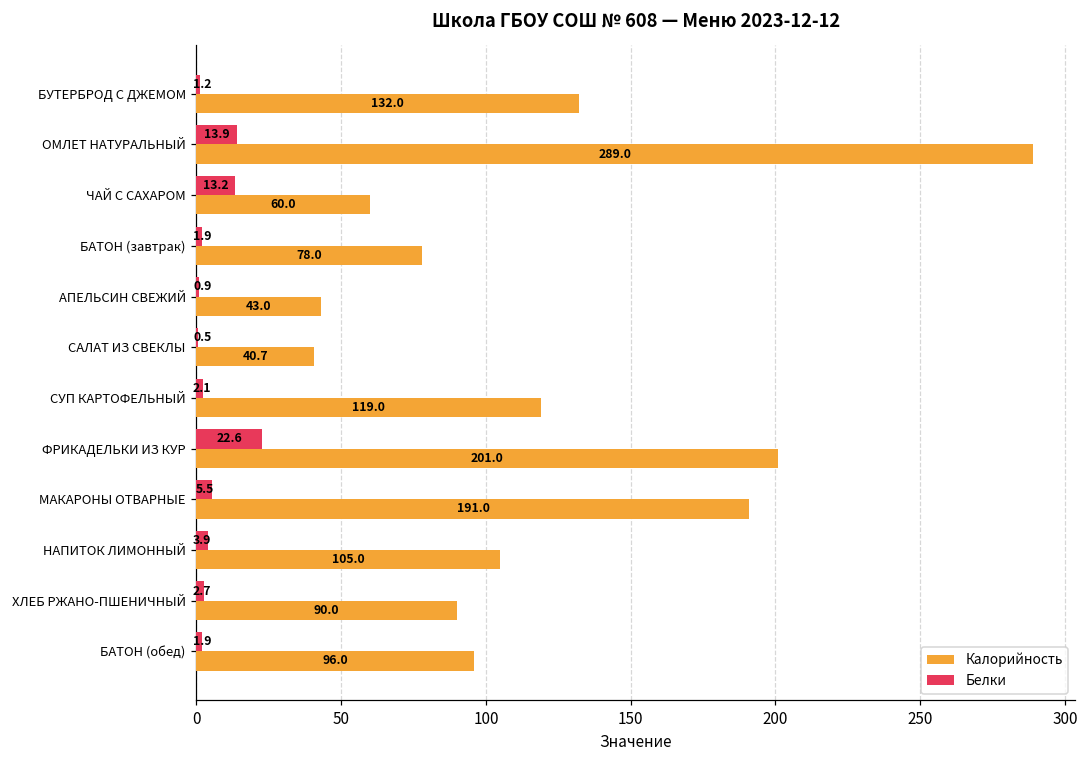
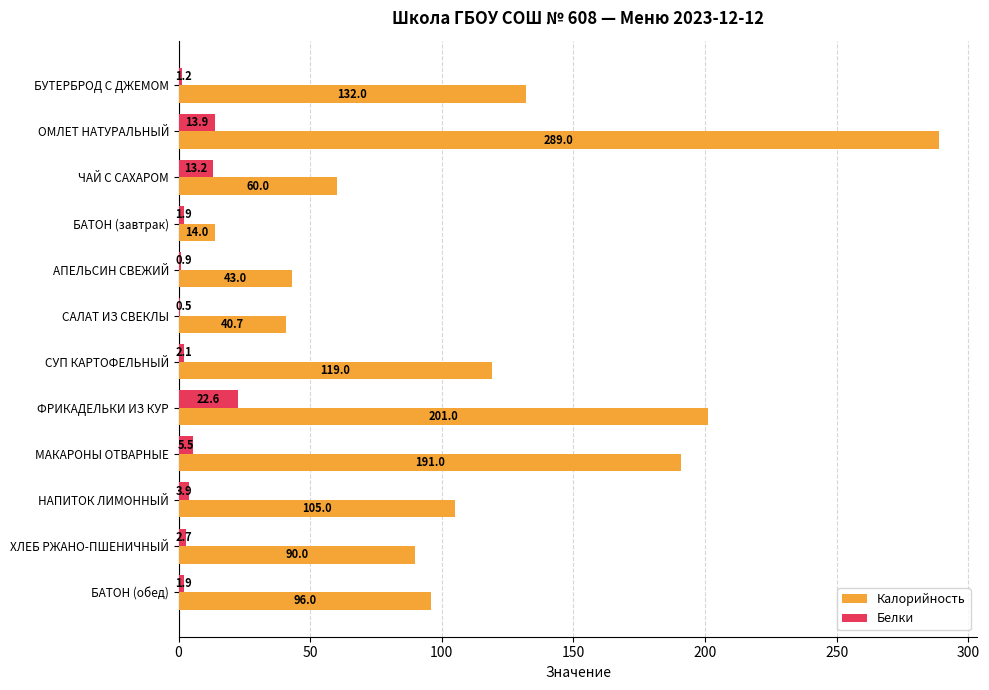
  {
    "Калорийность": {
      "БУТЕРБРОД С ДЖЕМОМ": 132.0,
      "ОМЛЕТ НАТУРАЛЬНЫЙ": 289.0,
      "ЧАЙ С САХАРОМ": 60.0,
-     "БАТОН (завтрак)": 78.0,
+     "БАТОН (завтрак)": 14.0,
      "АПЕЛЬСИН СВЕЖИЙ": 43.0,
      "САЛАТ ИЗ СВЕКЛЫ": 40.7,
      "СУП КАРТОФЕЛЬНЫЙ": 119.0,
      "ФРИКАДЕЛЬКИ ИЗ КУР": 201.0,
      "МАКАРОНЫ ОТВАРНЫЕ": 191.0,
      "НАПИТОК ЛИМОННЫЙ": 105.0,
      "ХЛЕБ РЖАНО-ПШЕНИЧНЫЙ": 90.0,
      "БАТОН (обед)": 96.0
    },
    "Белки": {
      "БУТЕРБРОД С ДЖЕМОМ": 1.2,
      "ОМЛЕТ НАТУРАЛЬНЫЙ": 13.9,
      "ЧАЙ С САХАРОМ": 13.2,
      "БАТОН (завтрак)": 1.9,
      "АПЕЛЬСИН СВЕЖИЙ": 0.9,
      "САЛАТ ИЗ СВЕКЛЫ": 0.5,
      "СУП КАРТОФЕЛЬНЫЙ": 2.1,
      "ФРИКАДЕЛЬКИ ИЗ КУР": 22.6,
      "МАКАРОНЫ ОТВАРНЫЕ": 5.5,
      "НАПИТОК ЛИМОННЫЙ": 3.9,
      "ХЛЕБ РЖАНО-ПШЕНИЧНЫЙ": 2.7,
      "БАТОН (обед)": 1.9
    }
  }
